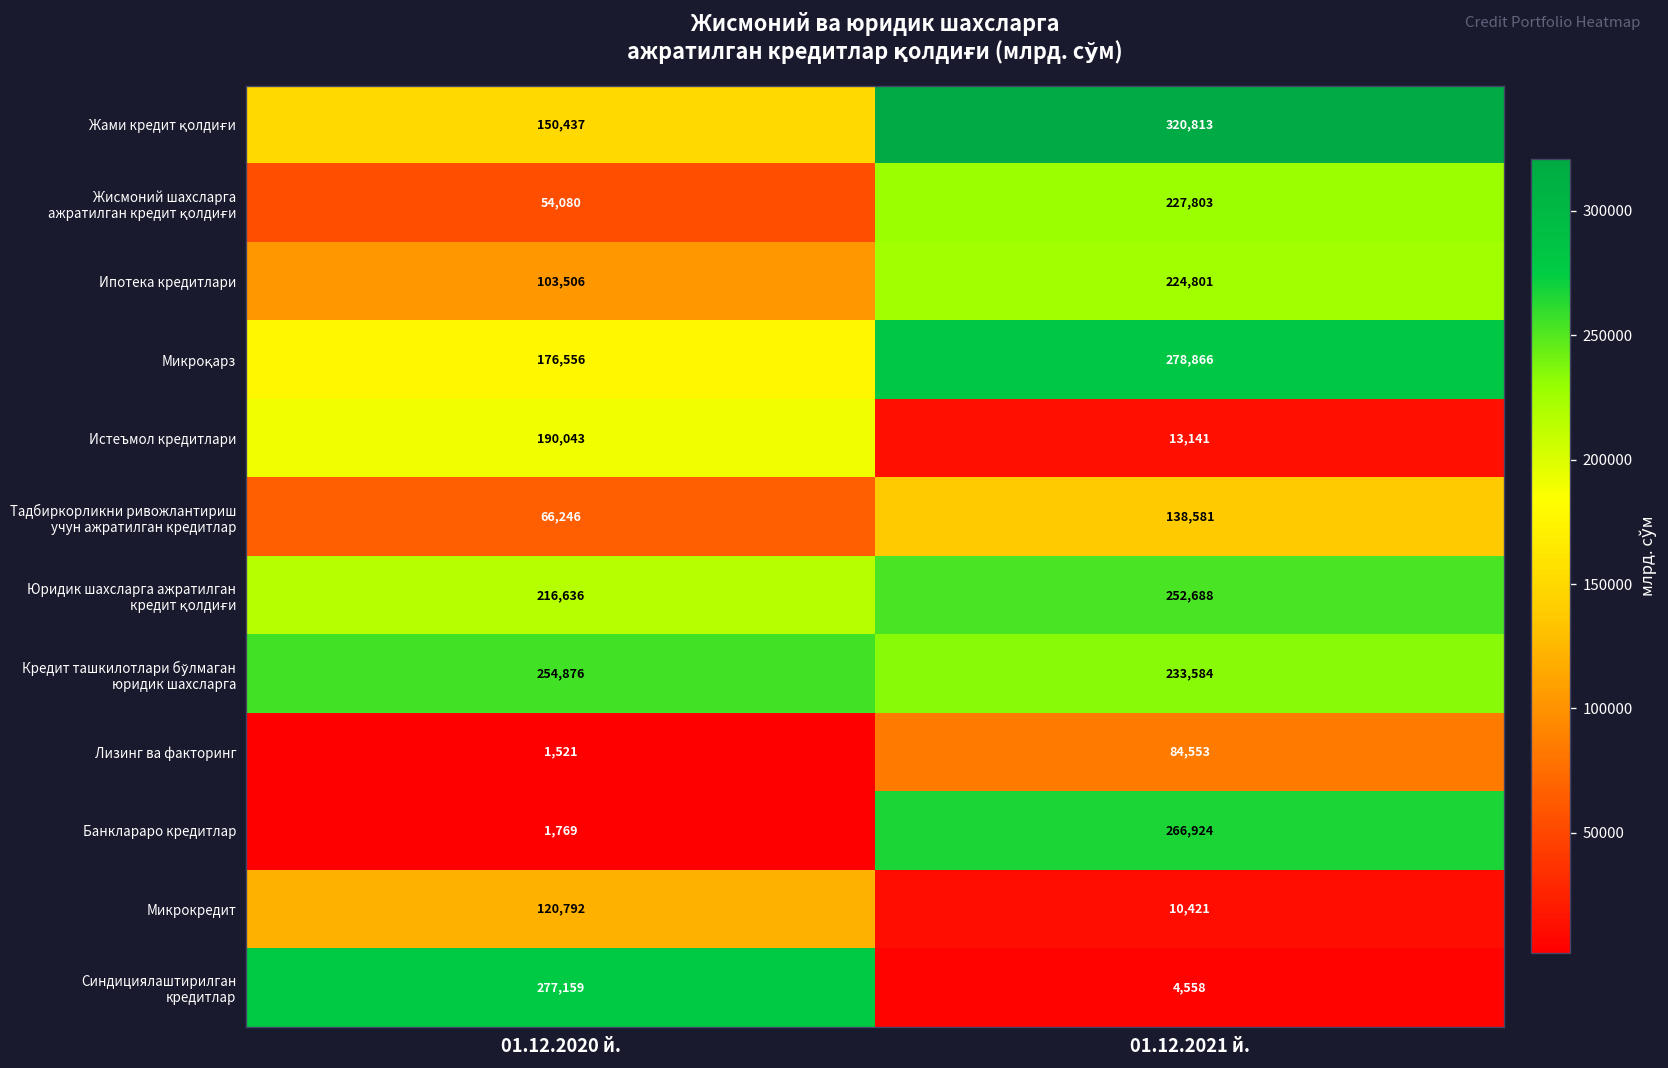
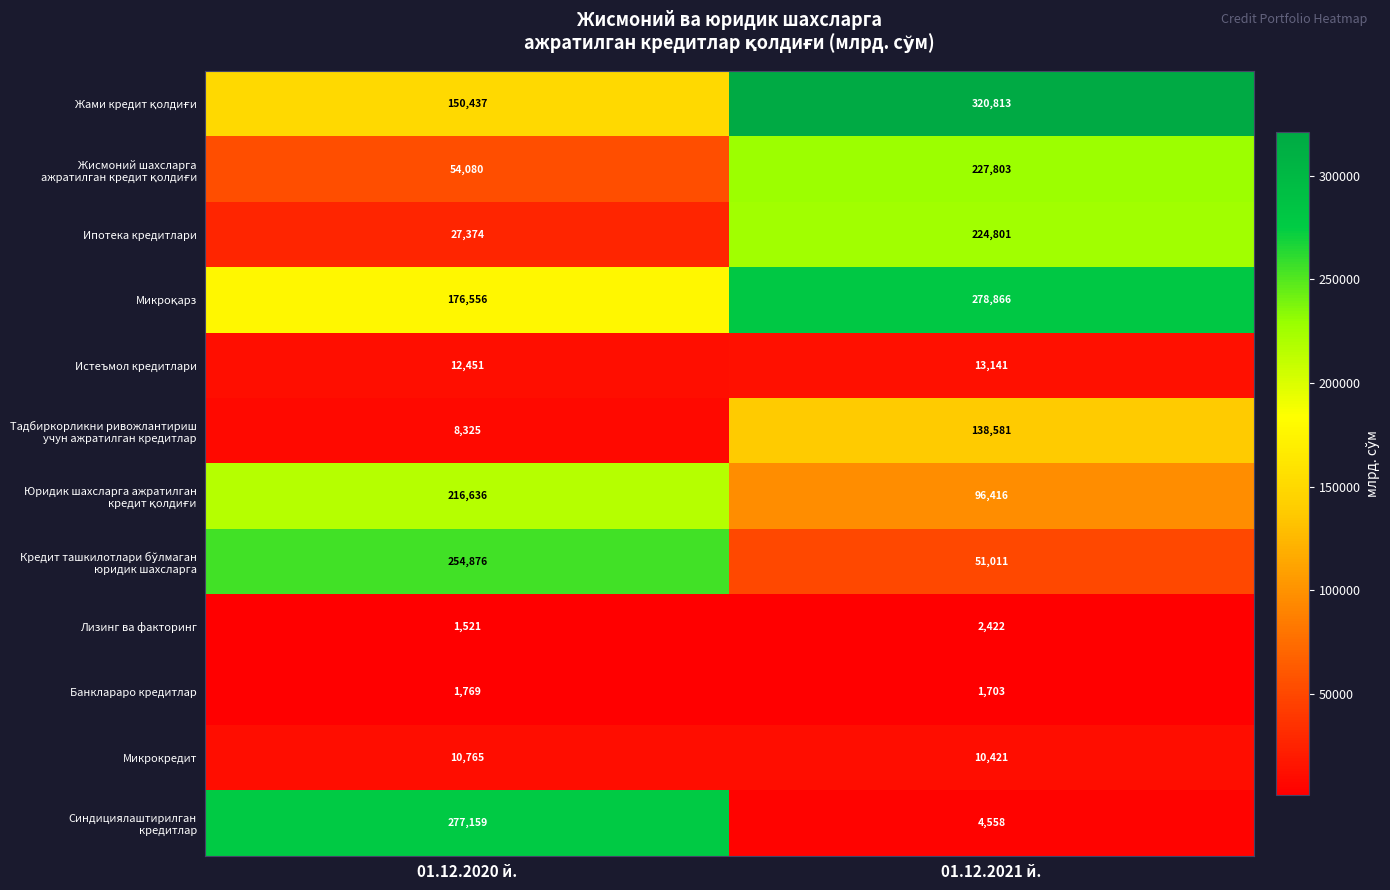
  {
    "Жами кредит қолдиғи": {
      "01.12.2020 й.": "150,437",
      "01.12.2021 й.": "320,813"
    },
    "Жисмоний шахсларга ажратилган кредит қолдиғи": {
      "01.12.2020 й.": "54,080",
      "01.12.2021 й.": "227,803"
    },
    "Ипотека кредитлари": {
-     "01.12.2020 й.": "103,506",
+     "01.12.2020 й.": "27,374",
      "01.12.2021 й.": "224,801"
    },
    "Микроқарз": {
      "01.12.2020 й.": "176,556",
      "01.12.2021 й.": "278,866"
    },
    "Истеъмол кредитлари": {
-     "01.12.2020 й.": "190,043",
+     "01.12.2020 й.": "12,451",
      "01.12.2021 й.": "13,141"
    },
    "Тадбиркорликни ривожлантириш учун ажратилган кредитлар": {
-     "01.12.2020 й.": "66,246",
+     "01.12.2020 й.": "8,325",
      "01.12.2021 й.": "138,581"
    },
    "Юридик шахсларга ажратилган кредит қолдиғи": {
      "01.12.2020 й.": "216,636",
-     "01.12.2021 й.": "252,688"
+     "01.12.2021 й.": "96,416"
    },
    "Кредит ташкилотлари бўлмаган юридик шахсларга": {
      "01.12.2020 й.": "254,876",
-     "01.12.2021 й.": "233,584"
+     "01.12.2021 й.": "51,011"
    },
    "Лизинг ва факторинг": {
      "01.12.2020 й.": "1,521",
-     "01.12.2021 й.": "84,553"
+     "01.12.2021 й.": "2,422"
    },
    "Банклараро кредитлар": {
      "01.12.2020 й.": "1,769",
-     "01.12.2021 й.": "266,924"
+     "01.12.2021 й.": "1,703"
    },
    "Микрокредит": {
-     "01.12.2020 й.": "120,792",
+     "01.12.2020 й.": "10,765",
      "01.12.2021 й.": "10,421"
    },
    "Синдициялаштирилган кредитлар": {
      "01.12.2020 й.": "277,159",
      "01.12.2021 й.": "4,558"
    }
  }
